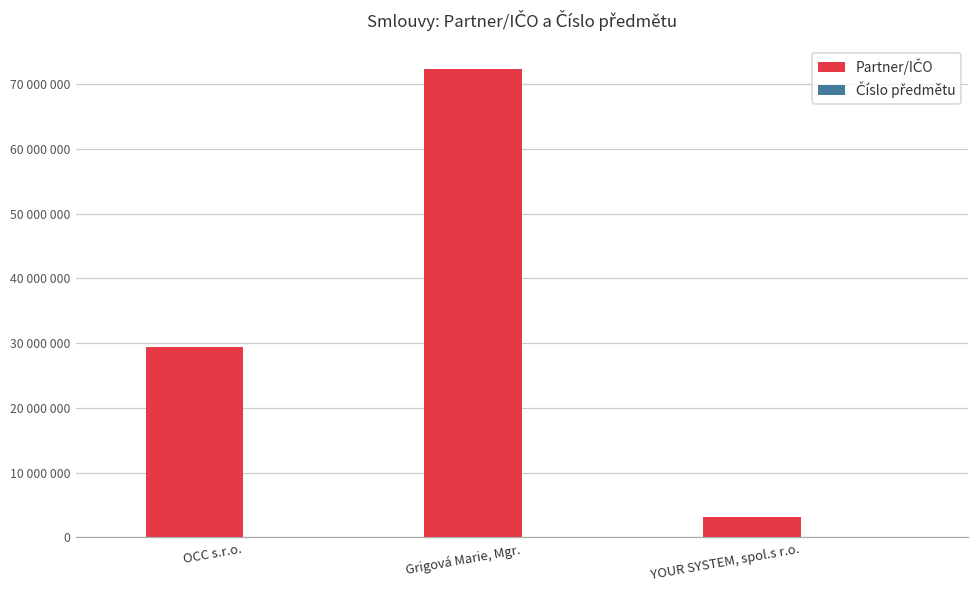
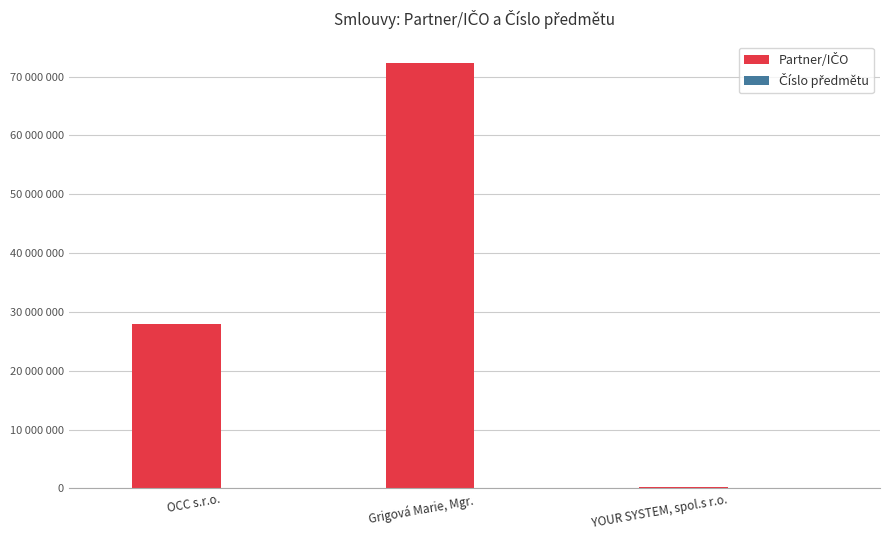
  {
    "Partner/IČO": {
-     "OCC s.r.o.": 29000000,
+     "OCC s.r.o.": 28000000,
      "Grigová Marie, Mgr.": 72000000,
-     "YOUR SYSTEM, spol.s r.o.": 3000000
+     "YOUR SYSTEM, spol.s r.o.": 0
    }
  }
